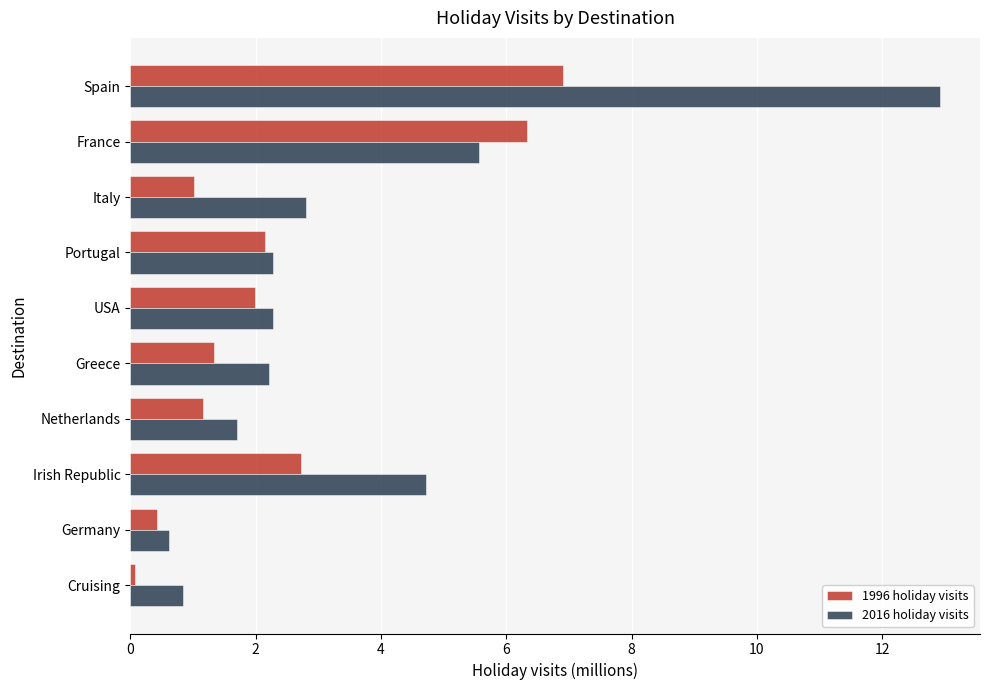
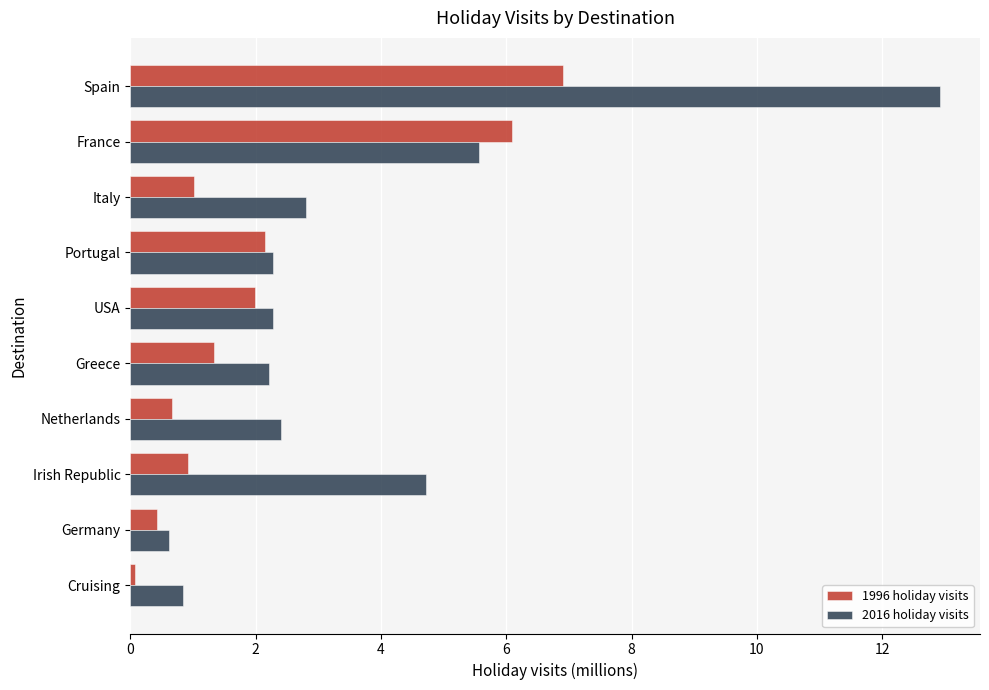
  {
    "1996 holiday visits": {
      "Spain": 6.9,
-     "France": 6.3,
+     "France": 6.1,
      "Italy": 1.0,
      "Portugal": 2.1,
      "USA": 2.0,
      "Greece": 1.3,
-     "Netherlands": 1.2,
-     "Irish Republic": 2.7,
+     "Netherlands": 0.7,
+     "Irish Republic": 0.9,
      "Germany": 0.4,
      "Cruising": 0.1
    },
    "2016 holiday visits": {
      "Spain": 12.9,
      "France": 5.6,
      "Italy": 2.8,
      "Portugal": 2.3,
      "USA": 2.3,
      "Greece": 2.2,
-     "Netherlands": 1.7,
+     "Netherlands": 2.4,
      "Irish Republic": 4.7,
      "Germany": 0.6,
      "Cruising": 0.8
    }
  }
